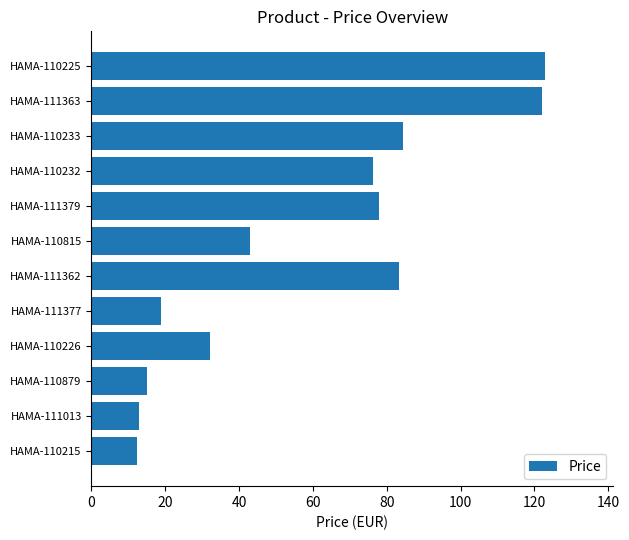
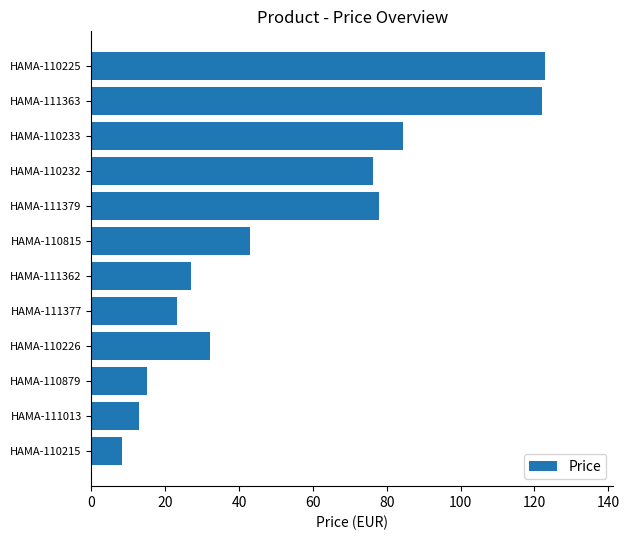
  {
    "HAMA-110225": 123,
    "HAMA-111363": 122,
    "HAMA-110233": 84,
    "HAMA-110232": 76,
    "HAMA-111379": 78,
    "HAMA-110815": 43,
-   "HAMA-111362": 83,
-   "HAMA-111377": 19,
+   "HAMA-111362": 27,
+   "HAMA-111377": 23,
    "HAMA-110226": 32,
    "HAMA-110879": 15,
    "HAMA-111013": 13,
-   "HAMA-110215": 12
+   "HAMA-110215": 8
  }
